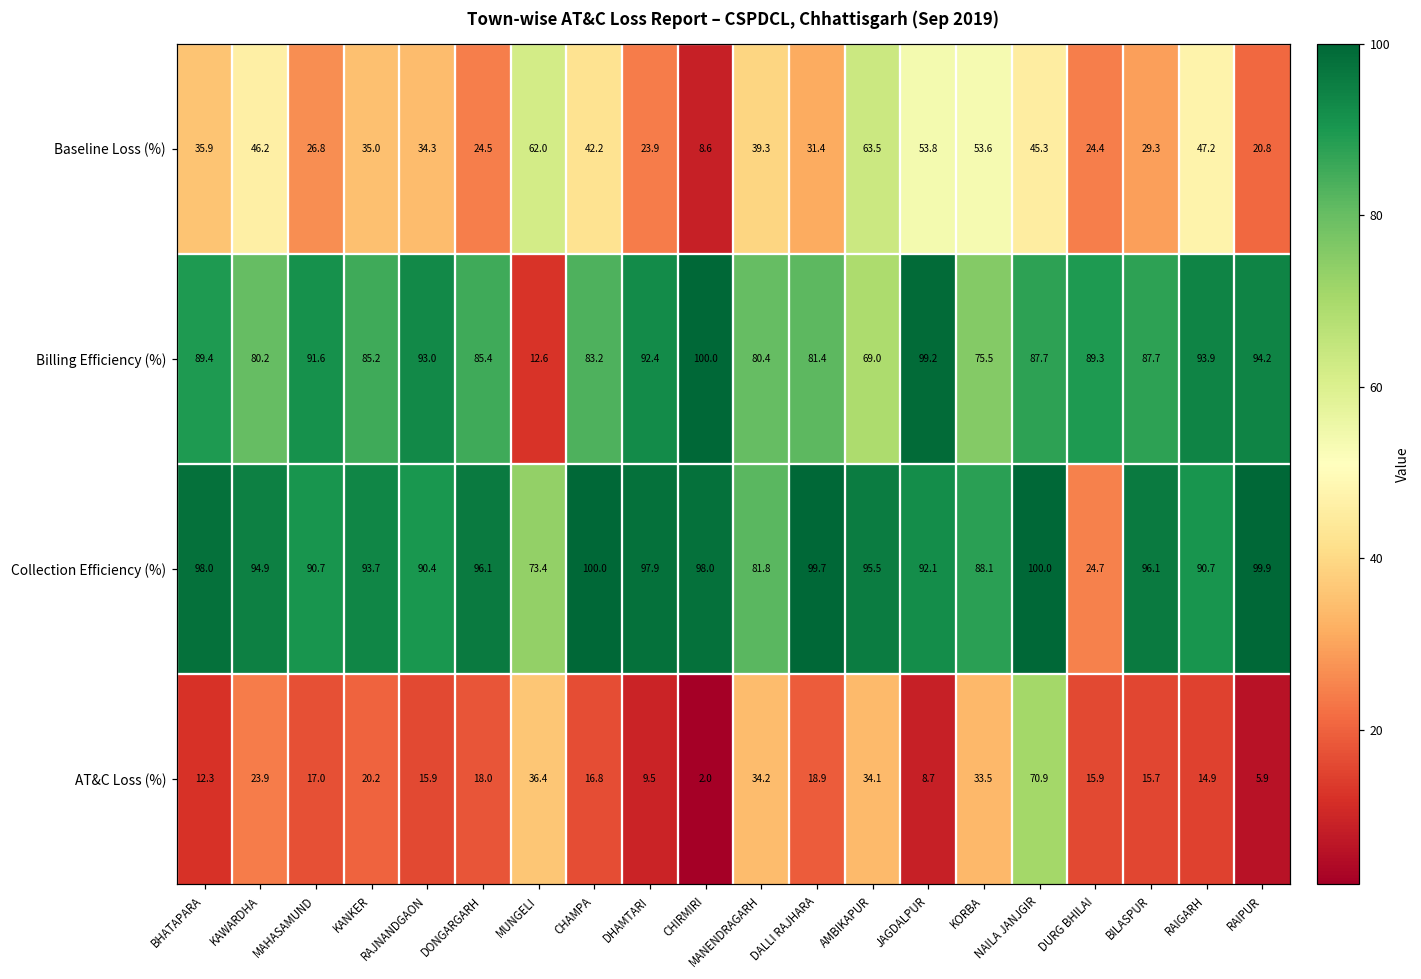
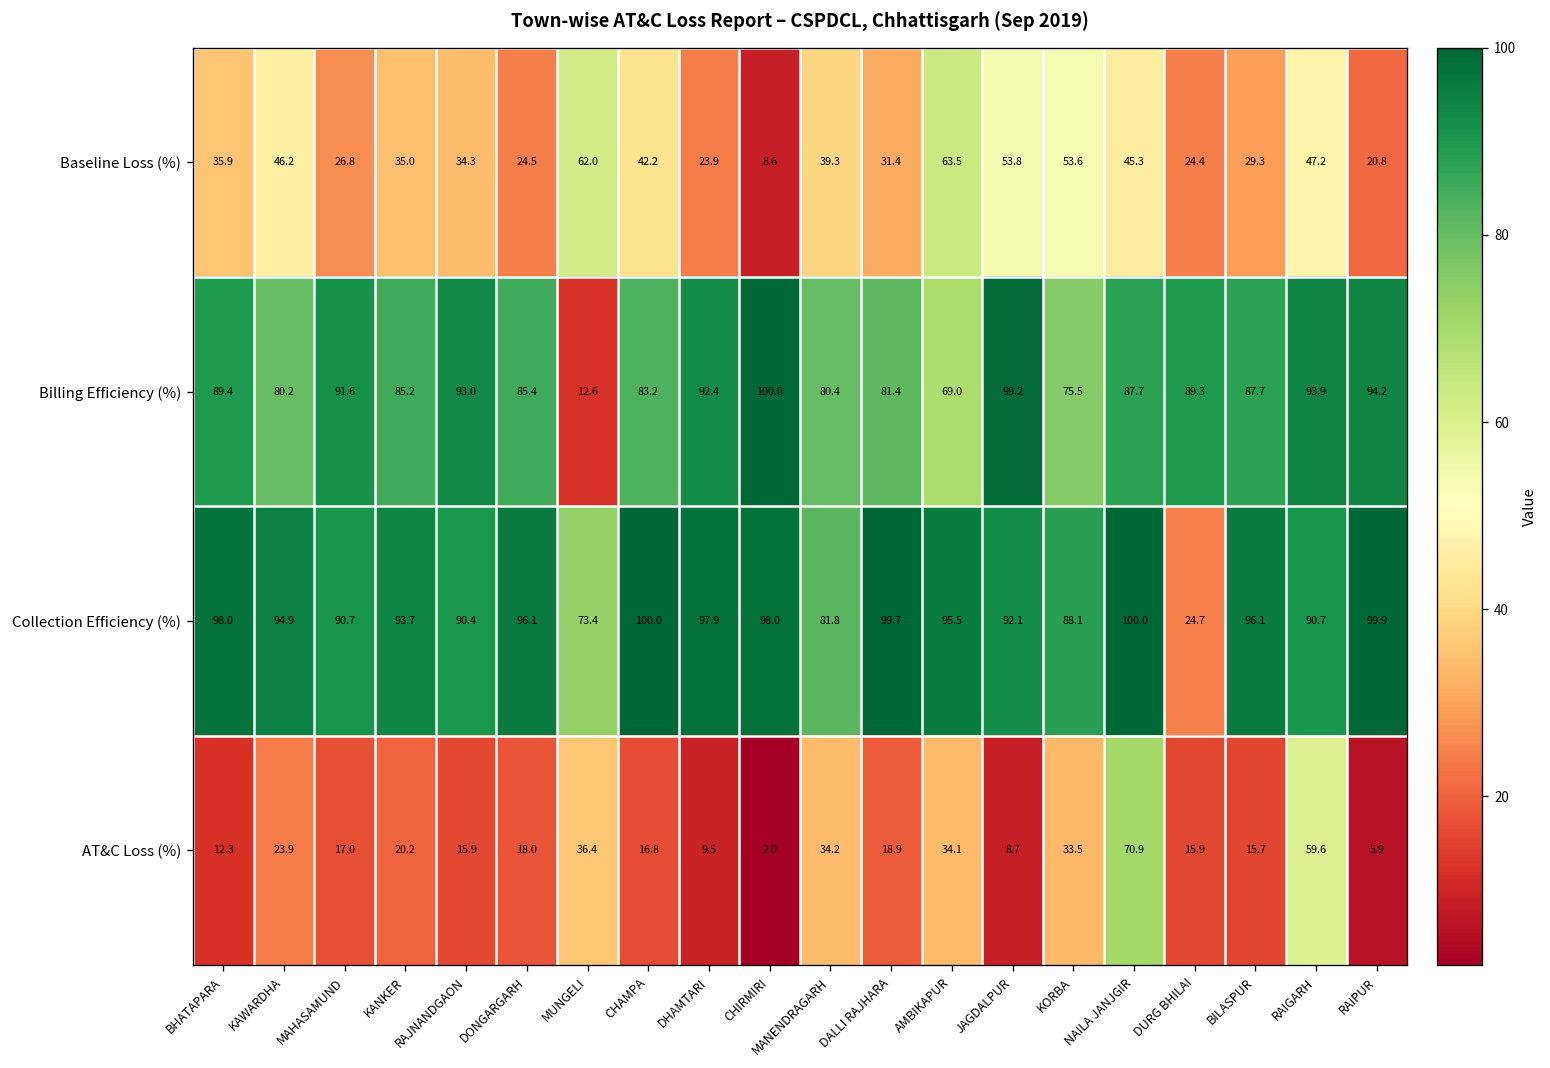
  {
    "Baseline Loss (%)": {
      "BHATAPARA": 35.9,
      "KAWARDHA": 46.2,
      "MAHASAMUND": 26.8,
      "KANKER": 35.0,
      "RAJNANDGAON": 34.3,
      "DONGARGARH": 24.5,
      "MUNGELI": 62.0,
      "CHAMPA": 42.2,
      "DHAMTARI": 23.9,
      "CHIRMIRI": 8.6,
      "MANENDRAGARH": 39.3,
      "DALLI RAJHARA": 31.4,
      "AMBIKAPUR": 63.5,
      "JAGDALPUR": 53.8,
      "KORBA": 53.6,
      "NAILA JANJGIR": 45.3,
      "DURG BHILAI": 24.4,
      "BILASPUR": 29.3,
      "RAIGARH": 47.2,
      "RAIPUR": 20.8
    },
    "Billing Efficiency (%)": {
      "BHATAPARA": 89.4,
      "KAWARDHA": 80.2,
      "MAHASAMUND": 91.6,
      "KANKER": 85.2,
      "RAJNANDGAON": 93.0,
      "DONGARGARH": 85.4,
      "MUNGELI": 12.6,
      "CHAMPA": 83.2,
      "DHAMTARI": 92.4,
      "CHIRMIRI": 100.0,
      "MANENDRAGARH": 80.4,
      "DALLI RAJHARA": 81.4,
      "AMBIKAPUR": 69.0,
      "JAGDALPUR": 99.2,
      "KORBA": 75.5,
      "NAILA JANJGIR": 87.7,
      "DURG BHILAI": 89.3,
      "BILASPUR": 87.7,
      "RAIGARH": 93.9,
      "RAIPUR": 94.2
    },
    "Collection Efficiency (%)": {
      "BHATAPARA": 98.0,
      "KAWARDHA": 94.9,
      "MAHASAMUND": 90.7,
      "KANKER": 93.7,
      "RAJNANDGAON": 90.4,
      "DONGARGARH": 96.1,
      "MUNGELI": 73.4,
      "CHAMPA": 100.0,
      "DHAMTARI": 97.9,
      "CHIRMIRI": 98.0,
      "MANENDRAGARH": 81.8,
      "DALLI RAJHARA": 99.7,
      "AMBIKAPUR": 95.5,
      "JAGDALPUR": 92.1,
      "KORBA": 88.1,
      "NAILA JANJGIR": 100.0,
      "DURG BHILAI": 24.7,
      "BILASPUR": 96.1,
      "RAIGARH": 90.7,
      "RAIPUR": 99.9
    },
    "AT&C Loss (%)": {
      "BHATAPARA": 12.3,
      "KAWARDHA": 23.9,
      "MAHASAMUND": 17.0,
      "KANKER": 20.2,
      "RAJNANDGAON": 15.9,
      "DONGARGARH": 18.0,
      "MUNGELI": 36.4,
      "CHAMPA": 16.8,
      "DHAMTARI": 9.5,
      "CHIRMIRI": 2.0,
      "MANENDRAGARH": 34.2,
      "DALLI RAJHARA": 18.9,
      "AMBIKAPUR": 34.1,
      "JAGDALPUR": 8.7,
      "KORBA": 33.5,
      "NAILA JANJGIR": 70.9,
      "DURG BHILAI": 15.9,
      "BILASPUR": 15.7,
-     "RAIGARH": 14.9,
+     "RAIGARH": 59.6,
      "RAIPUR": 5.9
    }
  }
